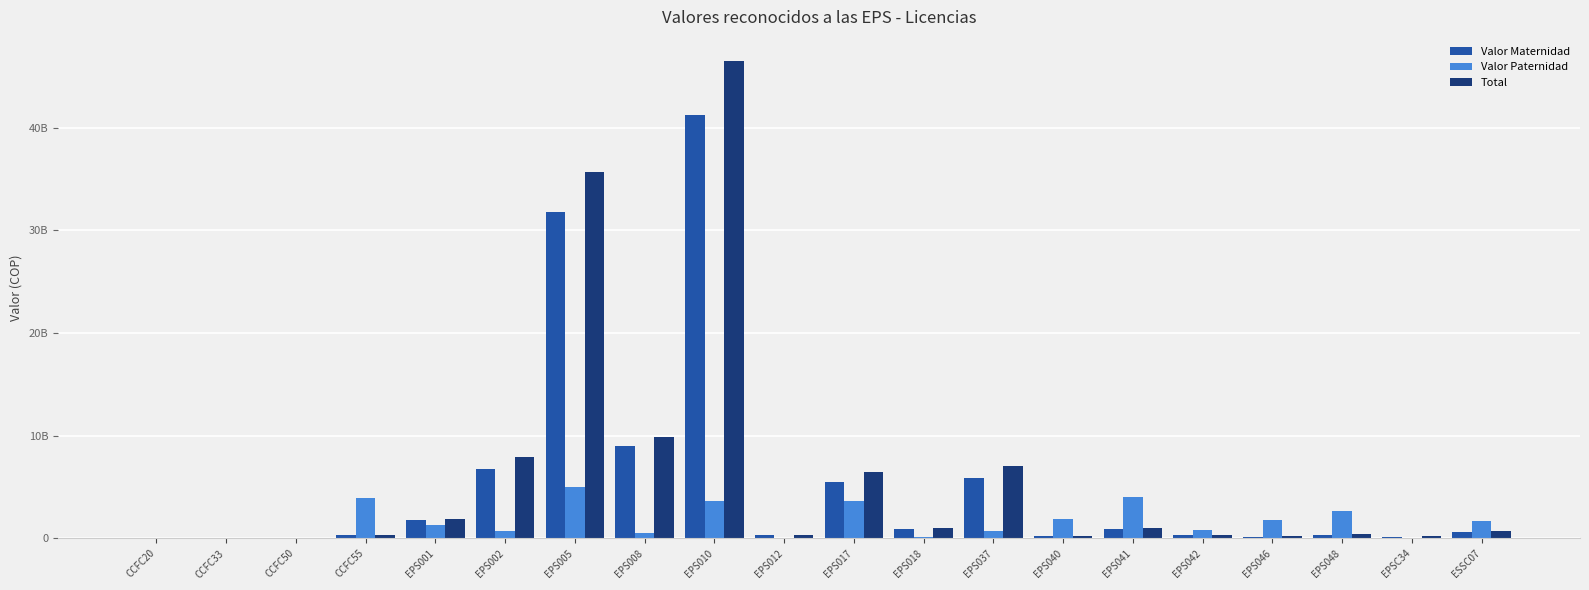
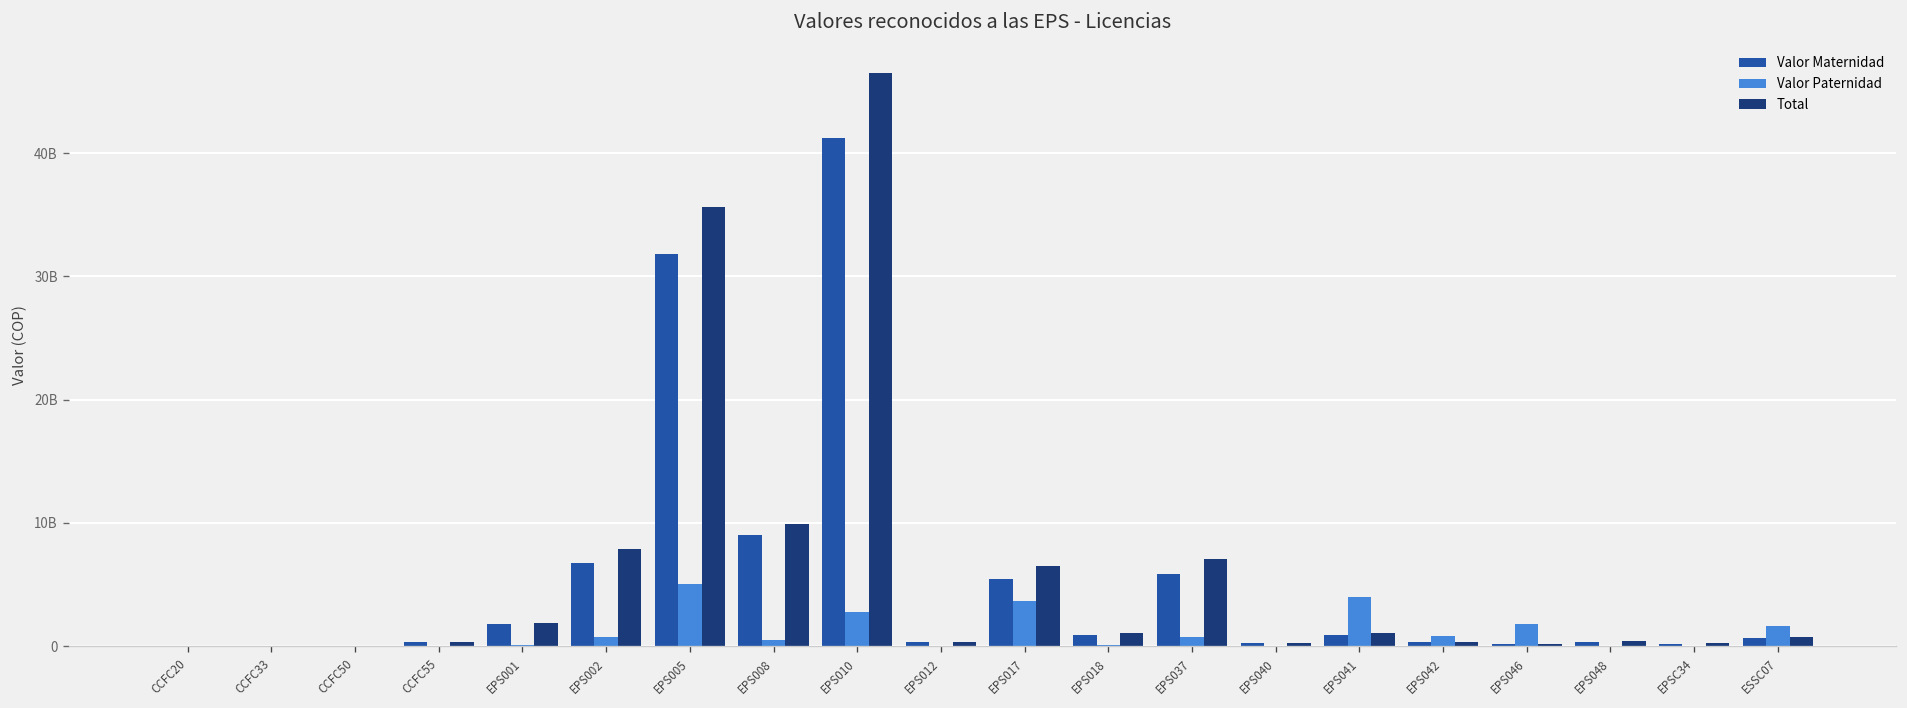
  {
    "Valor Paternidad": {
      "CCFC20": 0,
      "CCFC50": 0,
-     "CCFC55": 4000000000,
-     "EPS001": 1300000000,
+     "CCFC55": 0,
+     "EPS001": 100000000,
      "EPS002": 800000000,
      "EPS005": 5000000000,
      "EPS008": 500000000,
-     "EPS010": 3700000000,
+     "EPS010": 2700000000,
      "EPS017": 3700000000,
      "EPS037": 700000000,
-     "EPS040": 1900000000,
+     "EPS040": 0,
      "EPS041": 4000000000,
      "EPS042": 800000000,
      "EPS046": 1800000000,
-     "EPS048": 2700000000,
+     "EPS048": 0,
      "ESSC07": 1700000000
    }
  }
